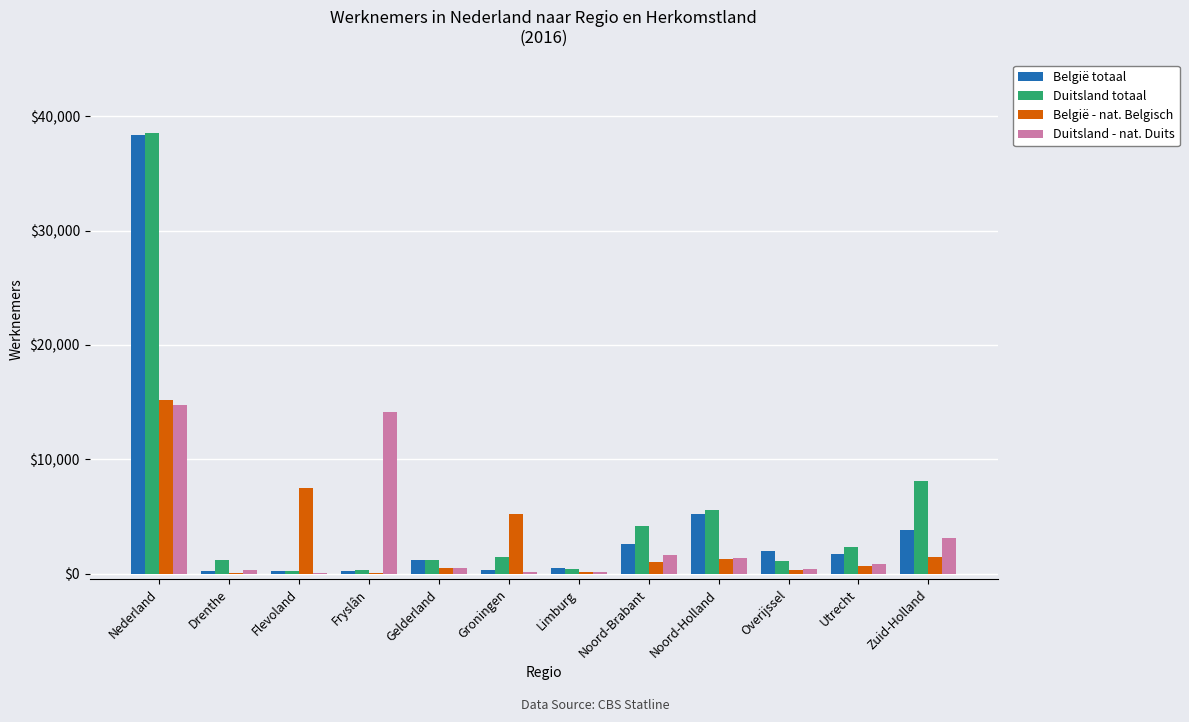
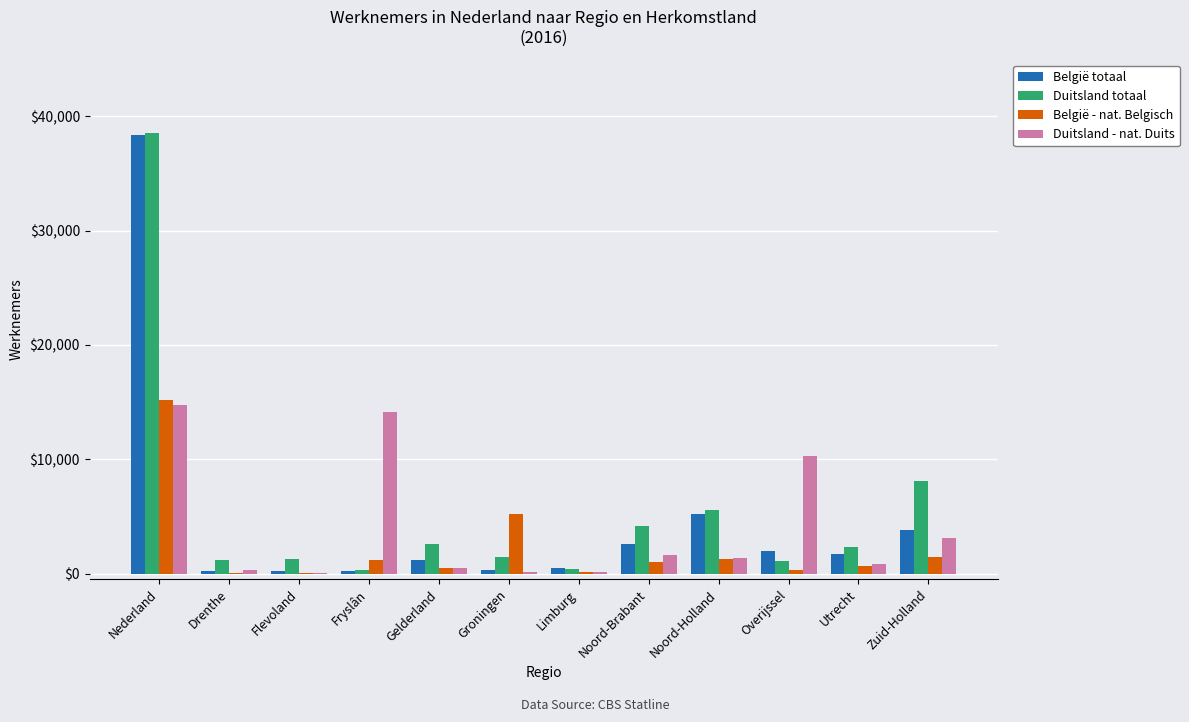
  {
    "België totaal": {
      "Nederland": "$38,400",
      "Gelderland": "$1,200",
      "Groningen": "$300",
      "Limburg": "$500",
      "Noord-Brabant": "$2,600",
      "Noord-Holland": "$5,200",
      "Overijssel": "$1,900",
      "Utrecht": "$1,700",
      "Zuid-Holland": "$3,800"
    },
    "Duitsland totaal": {
      "Nederland": "$38,600",
      "Drenthe": "$1,200",
-     "Flevoland": "$200",
+     "Flevoland": "$1,300",
      "Fryslân": "$400",
-     "Gelderland": "$1,200",
+     "Gelderland": "$2,600",
      "Groningen": "$1,400",
      "Limburg": "$400",
      "Noord-Brabant": "$4,200",
      "Noord-Holland": "$5,500",
      "Overijssel": "$1,100",
      "Utrecht": "$2,300",
      "Zuid-Holland": "$8,100"
    },
    "België - nat. Belgisch": {
      "Nederland": "$15,200",
-     "Flevoland": "$7,500",
-     "Fryslân": "$100",
+     "Flevoland": "$100",
+     "Fryslân": "$1,200",
      "Gelderland": "$500",
      "Groningen": "$5,200",
      "Noord-Brabant": "$1,000",
      "Noord-Holland": "$1,200",
      "Overijssel": "$300",
      "Utrecht": "$700",
      "Zuid-Holland": "$1,500"
    },
    "Duitsland - nat. Duits": {
      "Nederland": "$14,700",
      "Drenthe": "$300",
      "Fryslân": "$14,200",
      "Gelderland": "$500",
      "Noord-Brabant": "$1,700",
      "Noord-Holland": "$1,400",
-     "Overijssel": "$400",
+     "Overijssel": "$10,300",
      "Utrecht": "$800",
      "Zuid-Holland": "$3,100"
    }
  }
